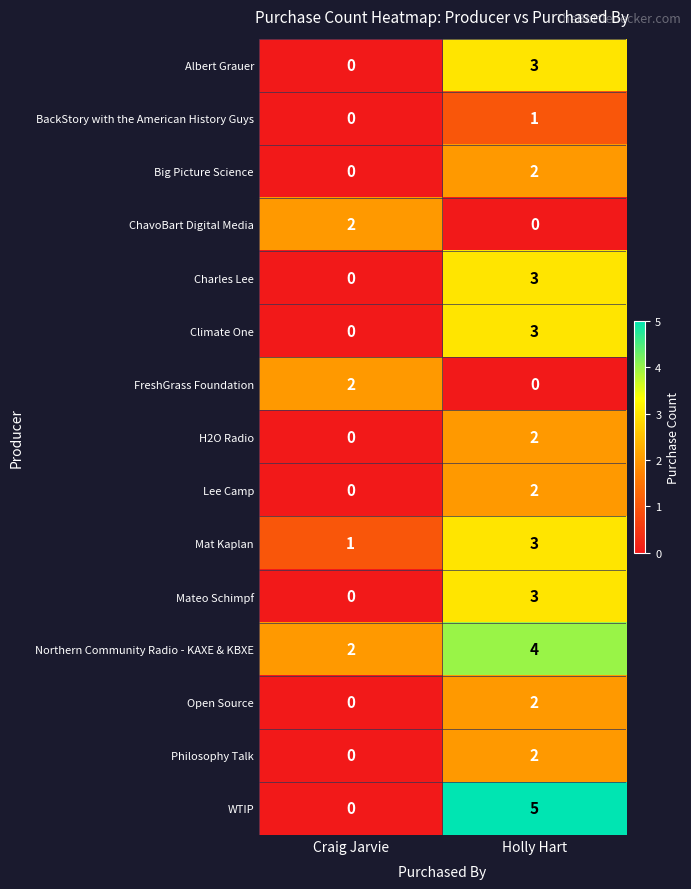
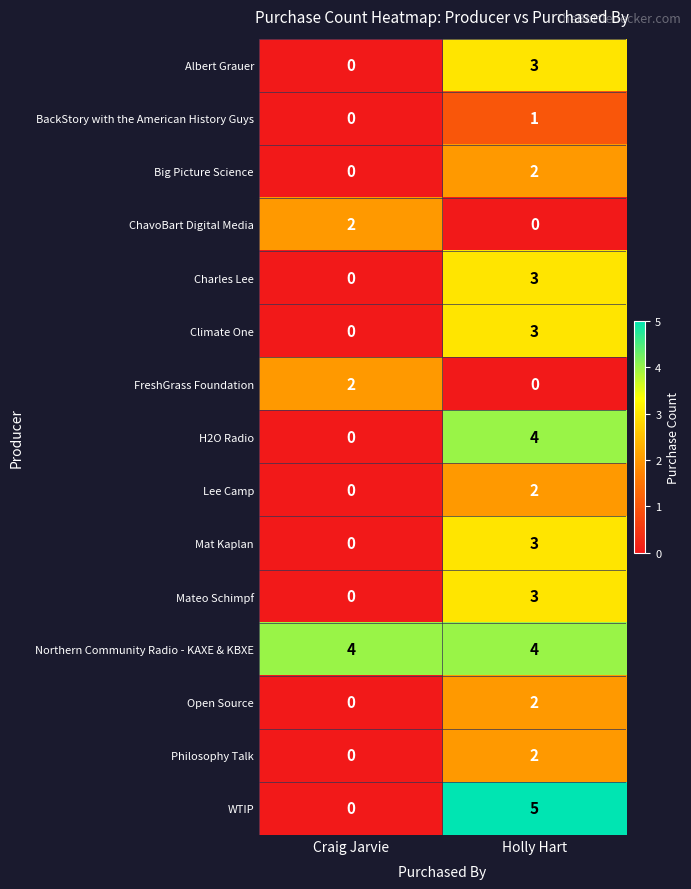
  {
    "Albert Grauer": {
      "Craig Jarvie": 0,
      "Holly Hart": 3
    },
    "BackStory with the American History Guys": {
      "Craig Jarvie": 0,
      "Holly Hart": 1
    },
    "Big Picture Science": {
      "Craig Jarvie": 0,
      "Holly Hart": 2
    },
    "ChavoBart Digital Media": {
      "Craig Jarvie": 2,
      "Holly Hart": 0
    },
    "Charles Lee": {
      "Craig Jarvie": 0,
      "Holly Hart": 3
    },
    "Climate One": {
      "Craig Jarvie": 0,
      "Holly Hart": 3
    },
    "FreshGrass Foundation": {
      "Craig Jarvie": 2,
      "Holly Hart": 0
    },
    "H2O Radio": {
      "Craig Jarvie": 0,
-     "Holly Hart": 2
+     "Holly Hart": 4
    },
    "Lee Camp": {
      "Craig Jarvie": 0,
      "Holly Hart": 2
    },
    "Mat Kaplan": {
-     "Craig Jarvie": 1,
+     "Craig Jarvie": 0,
      "Holly Hart": 3
    },
    "Mateo Schimpf": {
      "Craig Jarvie": 0,
      "Holly Hart": 3
    },
    "Northern Community Radio - KAXE & KBXE": {
-     "Craig Jarvie": 2,
+     "Craig Jarvie": 4,
      "Holly Hart": 4
    },
    "Open Source": {
      "Craig Jarvie": 0,
      "Holly Hart": 2
    },
    "Philosophy Talk": {
      "Craig Jarvie": 0,
      "Holly Hart": 2
    },
    "WTIP": {
      "Craig Jarvie": 0,
      "Holly Hart": 5
    }
  }
